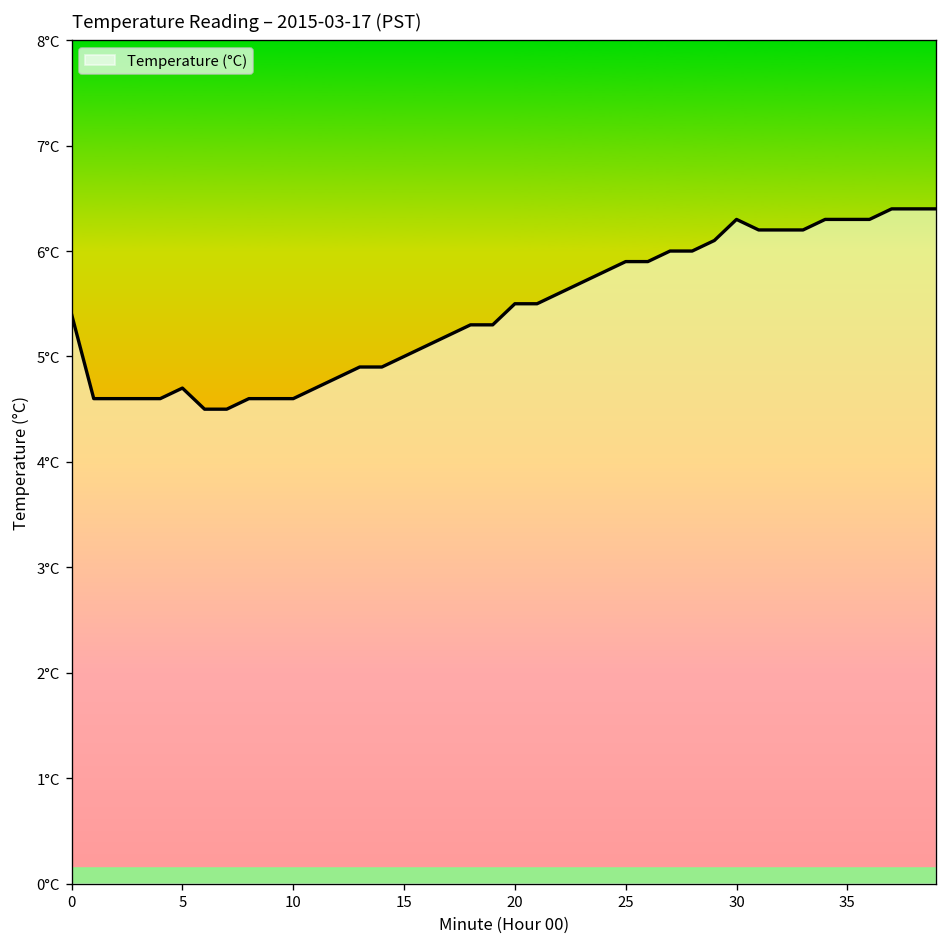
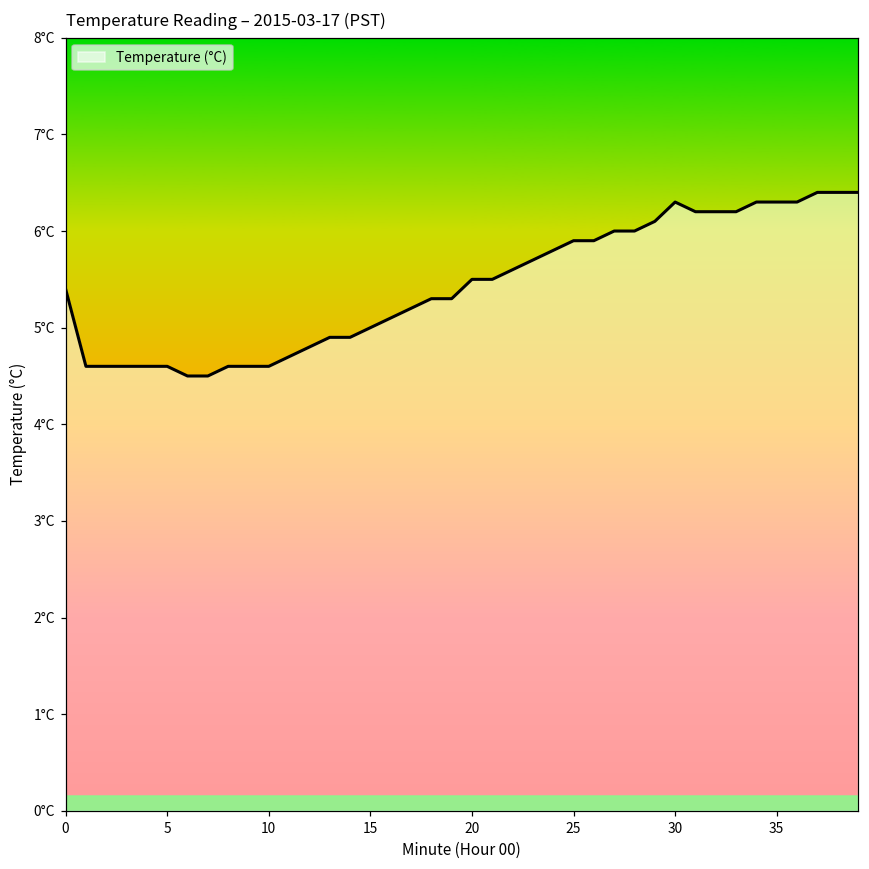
  {
    "0": "5.4°C",
-   "5": "4.7°C",
+   "5": "4.6°C",
    "10": "4.6°C",
    "15": "5.0°C",
    "20": "5.5°C",
    "25": "5.9°C",
    "30": "6.3°C",
    "35": "6.3°C"
  }
